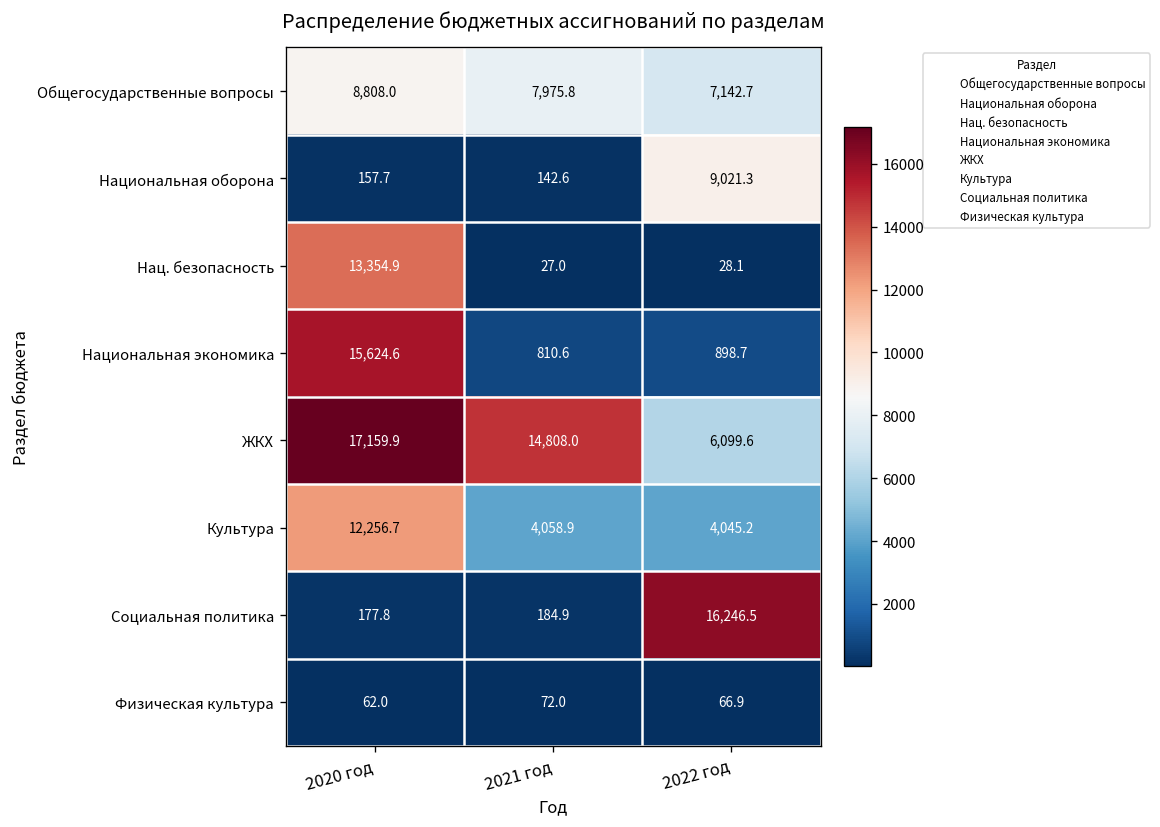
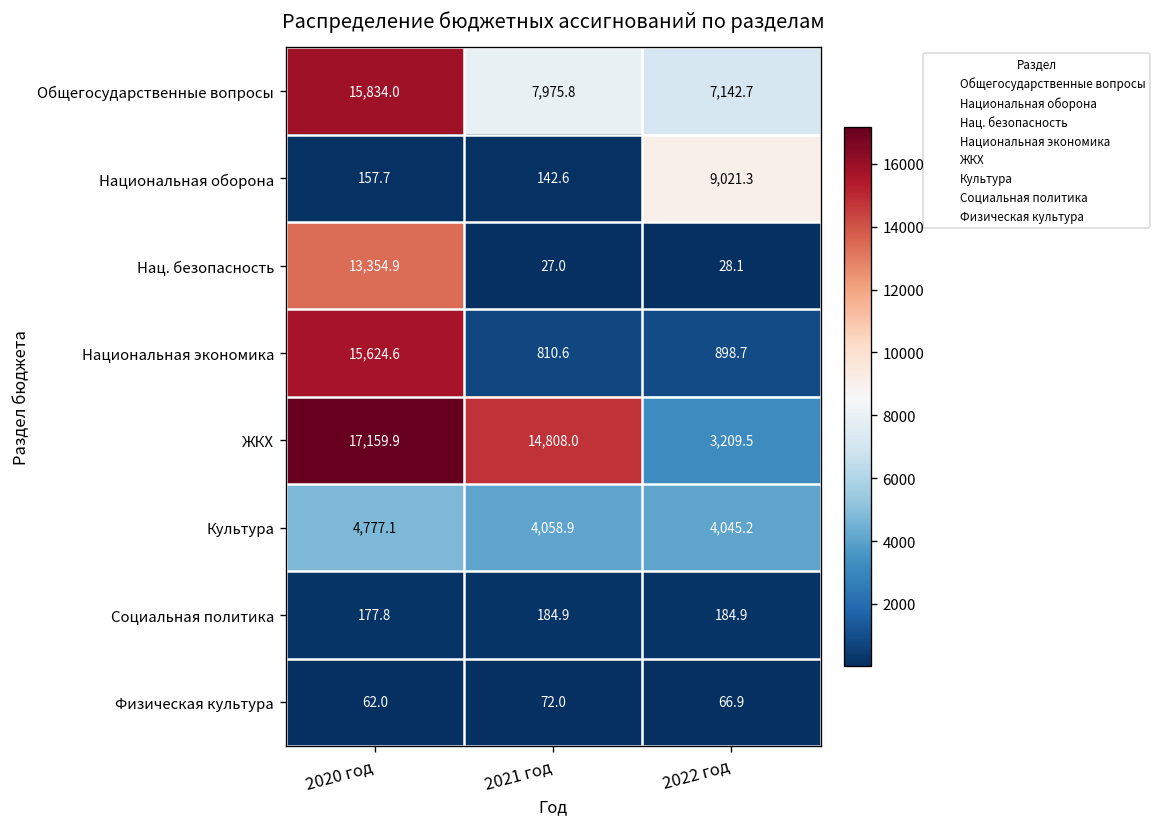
  {
    "Общегосударственные вопросы": {
-     "2020 год": "8,808.0",
+     "2020 год": "15,834.0",
      "2021 год": "7,975.8",
      "2022 год": "7,142.7"
    },
    "Национальная оборона": {
      "2020 год": "157.7",
      "2021 год": "142.6",
      "2022 год": "9,021.3"
    },
    "Нац. безопасность": {
      "2020 год": "13,354.9",
      "2021 год": "27.0",
      "2022 год": "28.1"
    },
    "Национальная экономика": {
      "2020 год": "15,624.6",
      "2021 год": "810.6",
      "2022 год": "898.7"
    },
    "ЖКХ": {
      "2020 год": "17,159.9",
      "2021 год": "14,808.0",
-     "2022 год": "6,099.6"
+     "2022 год": "3,209.5"
    },
    "Культура": {
-     "2020 год": "12,256.7",
+     "2020 год": "4,777.1",
      "2021 год": "4,058.9",
      "2022 год": "4,045.2"
    },
    "Социальная политика": {
      "2020 год": "177.8",
      "2021 год": "184.9",
-     "2022 год": "16,246.5"
+     "2022 год": "184.9"
    },
    "Физическая культура": {
      "2020 год": "62.0",
      "2021 год": "72.0",
      "2022 год": "66.9"
    }
  }
